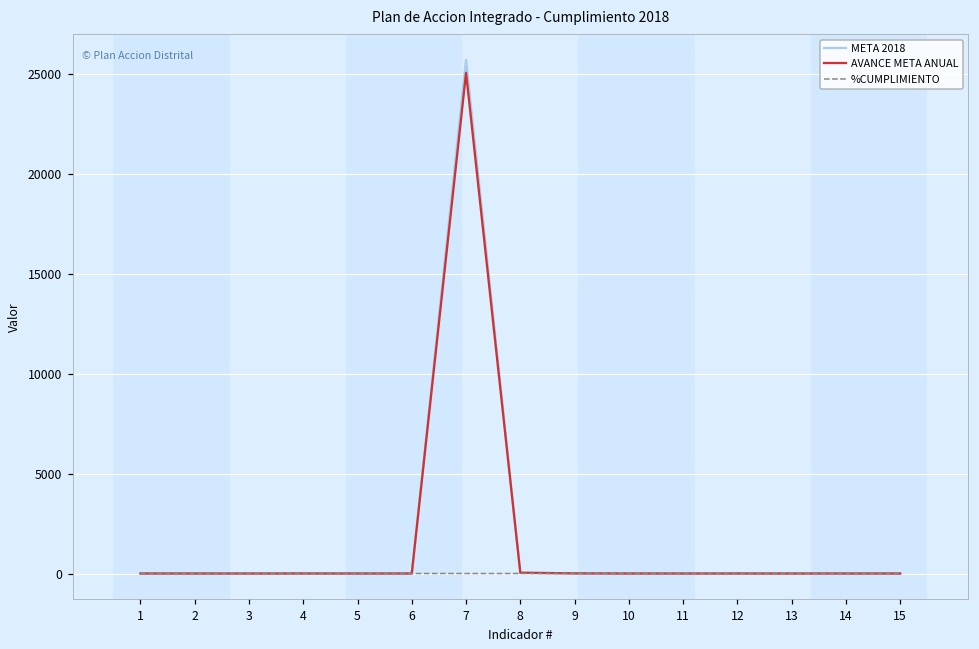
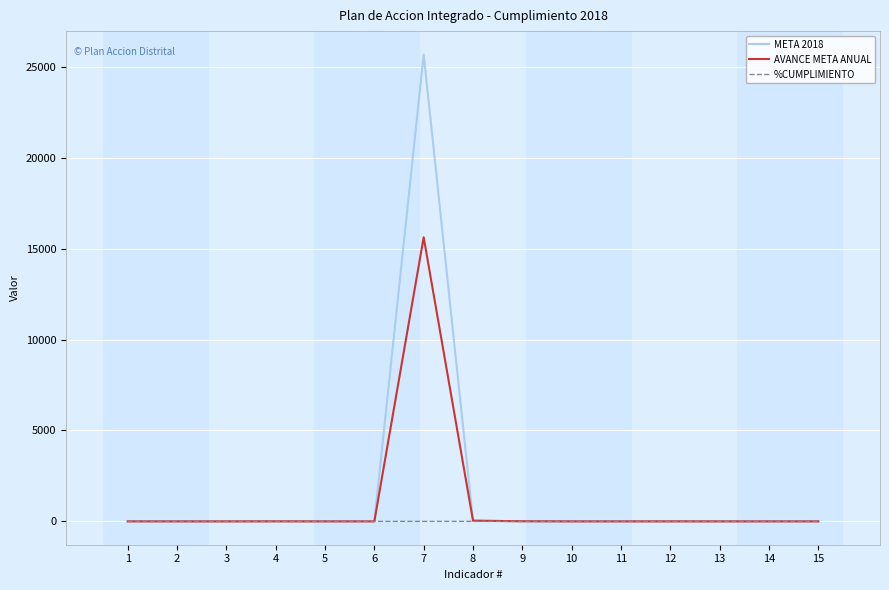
  {
    "META 2018": {
      "7": 25700
    },
    "AVANCE META ANUAL": {
-     "7": 25000
+     "7": 15600
    },
    "%CUMPLIMIENTO": {
      "7": 0
    }
  }
